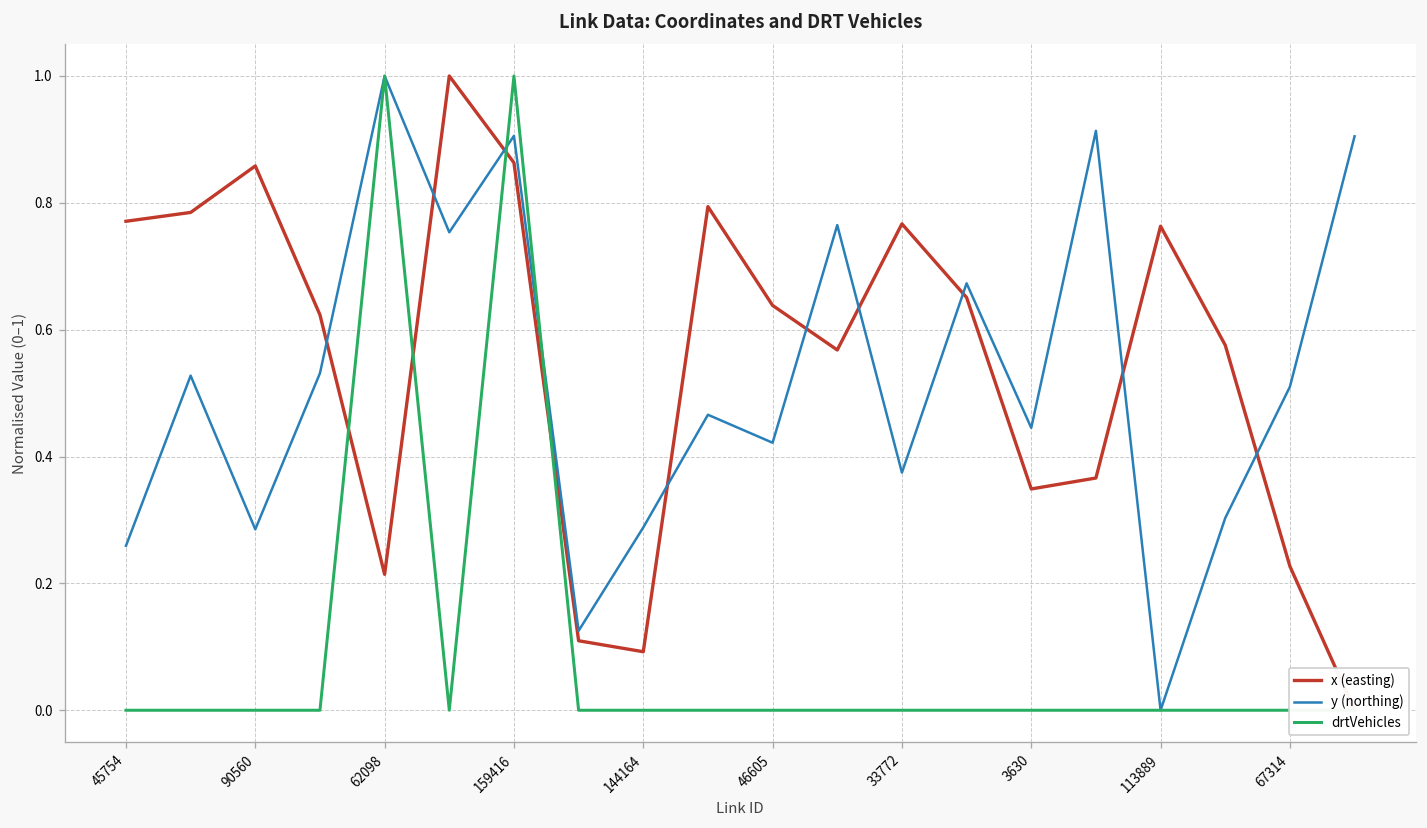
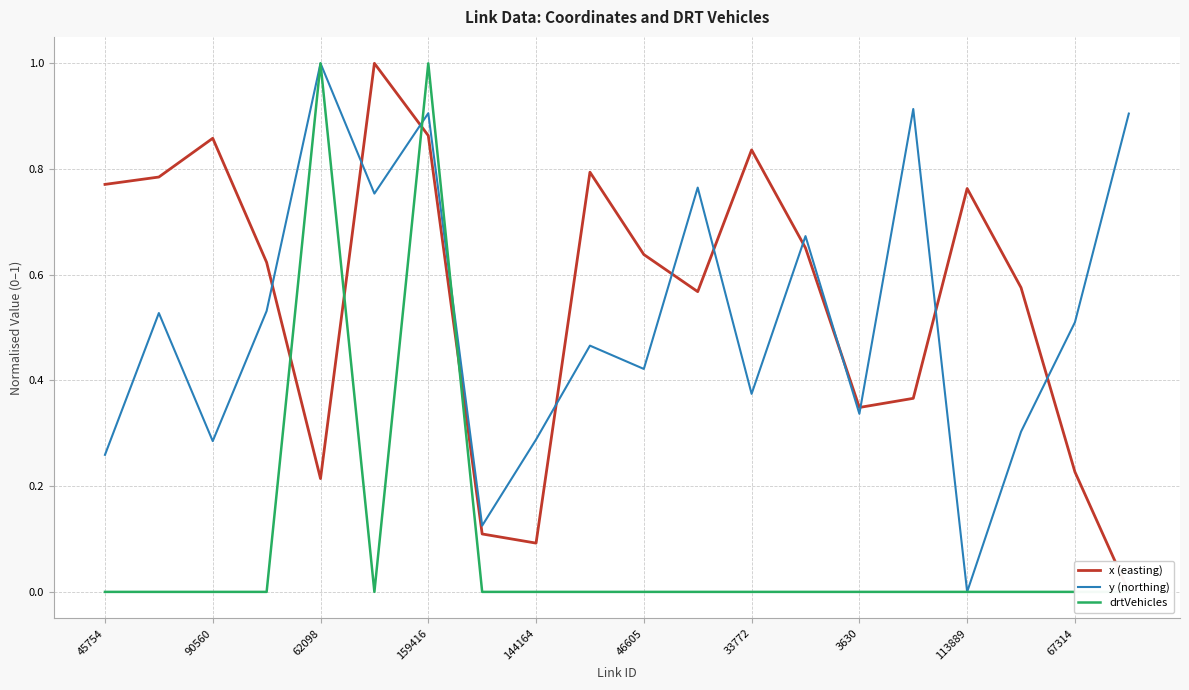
  {
    "x (easting)": {
      "45754": 0.77,
      "90560": 0.86,
      "62098": 0.21,
      "159416": 0.86,
      "144164": 0.09,
      "46605": 0.64,
-     "33772": 0.77,
+     "33772": 0.84,
      "3630": 0.35,
      "113889": 0.76,
      "67314": 0.23
    },
    "y (northing)": {
      "45754": 0.26,
      "90560": 0.29,
      "159416": 0.91,
      "144164": 0.29,
      "46605": 0.42,
      "33772": 0.37,
-     "3630": 0.45,
+     "3630": 0.34,
      "67314": 0.51
    },
    "drtVehicles": {
      "45754": 0.00,
      "90560": 0.00,
      "159416": 1.00,
      "144164": 0.00,
      "46605": 0.00,
      "33772": 0.00,
      "3630": 0.00
    }
  }
